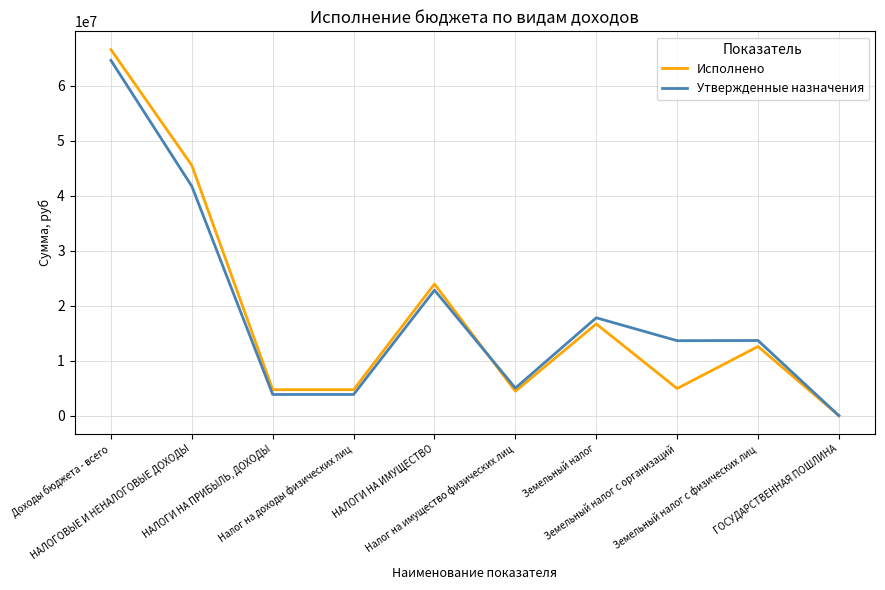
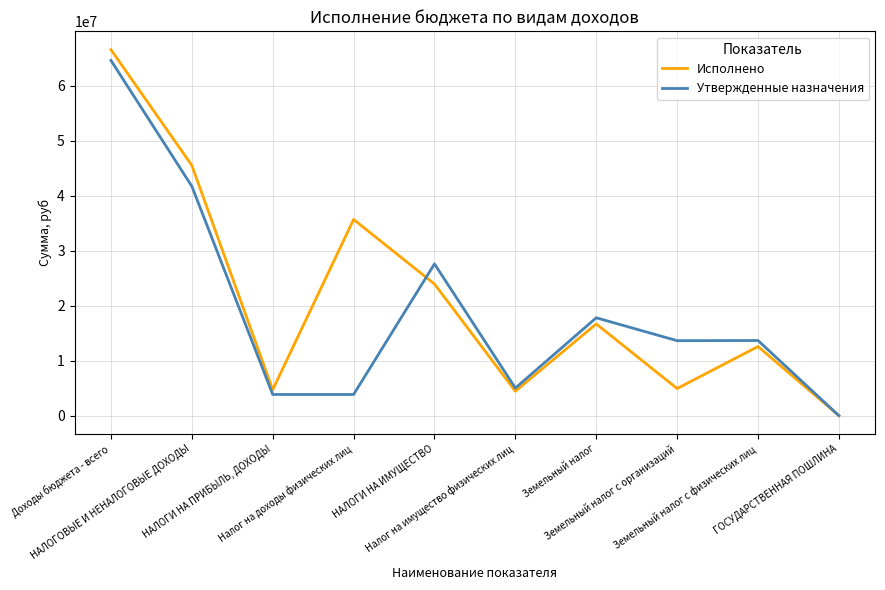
  {
    "Исполнено": {
      "Доходы бюджета - всего": 67000000,
      "НАЛОГОВЫЕ И НЕНАЛОГОВЫЕ ДОХОДЫ": 46000000,
      "НАЛОГИ НА ПРИБЫЛЬ, ДОХОДЫ": 5000000,
-     "Налог на доходы физических лиц": 5000000,
+     "Налог на доходы физических лиц": 36000000,
      "НАЛОГИ НА ИМУЩЕСТВО": 24000000,
      "Налог на имущество физических лиц": 4000000,
      "Земельный налог": 17000000,
      "Земельный налог с организаций": 5000000,
      "Земельный налог с физических лиц": 13000000
    },
    "Утвержденные назначения": {
      "Доходы бюджета - всего": 65000000,
      "НАЛОГОВЫЕ И НЕНАЛОГОВЫЕ ДОХОДЫ": 42000000,
      "НАЛОГИ НА ПРИБЫЛЬ, ДОХОДЫ": 4000000,
      "Налог на доходы физических лиц": 4000000,
-     "НАЛОГИ НА ИМУЩЕСТВО": 23000000,
+     "НАЛОГИ НА ИМУЩЕСТВО": 28000000,
      "Налог на имущество физических лиц": 5000000,
      "Земельный налог": 18000000,
      "Земельный налог с организаций": 14000000,
      "Земельный налог с физических лиц": 14000000
    }
  }
